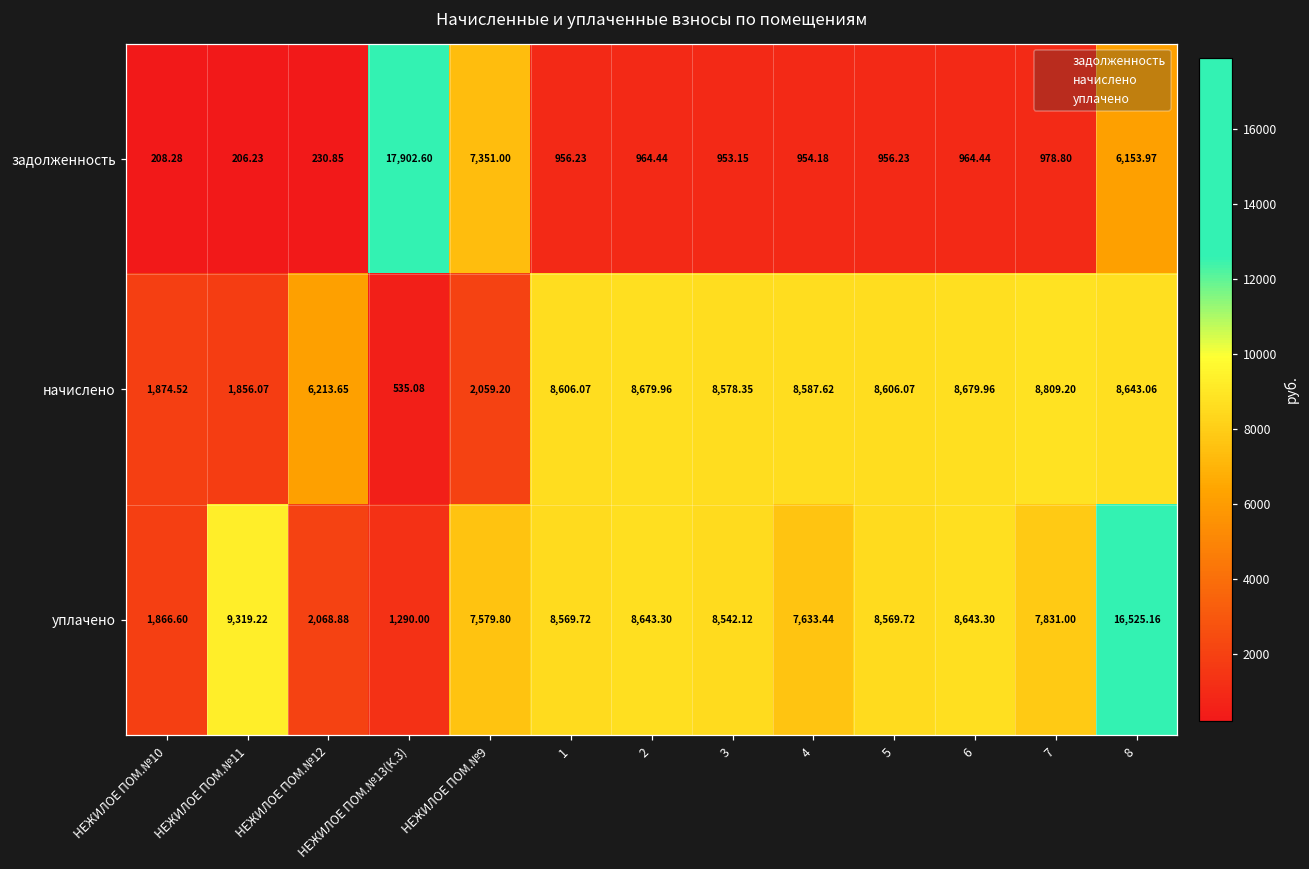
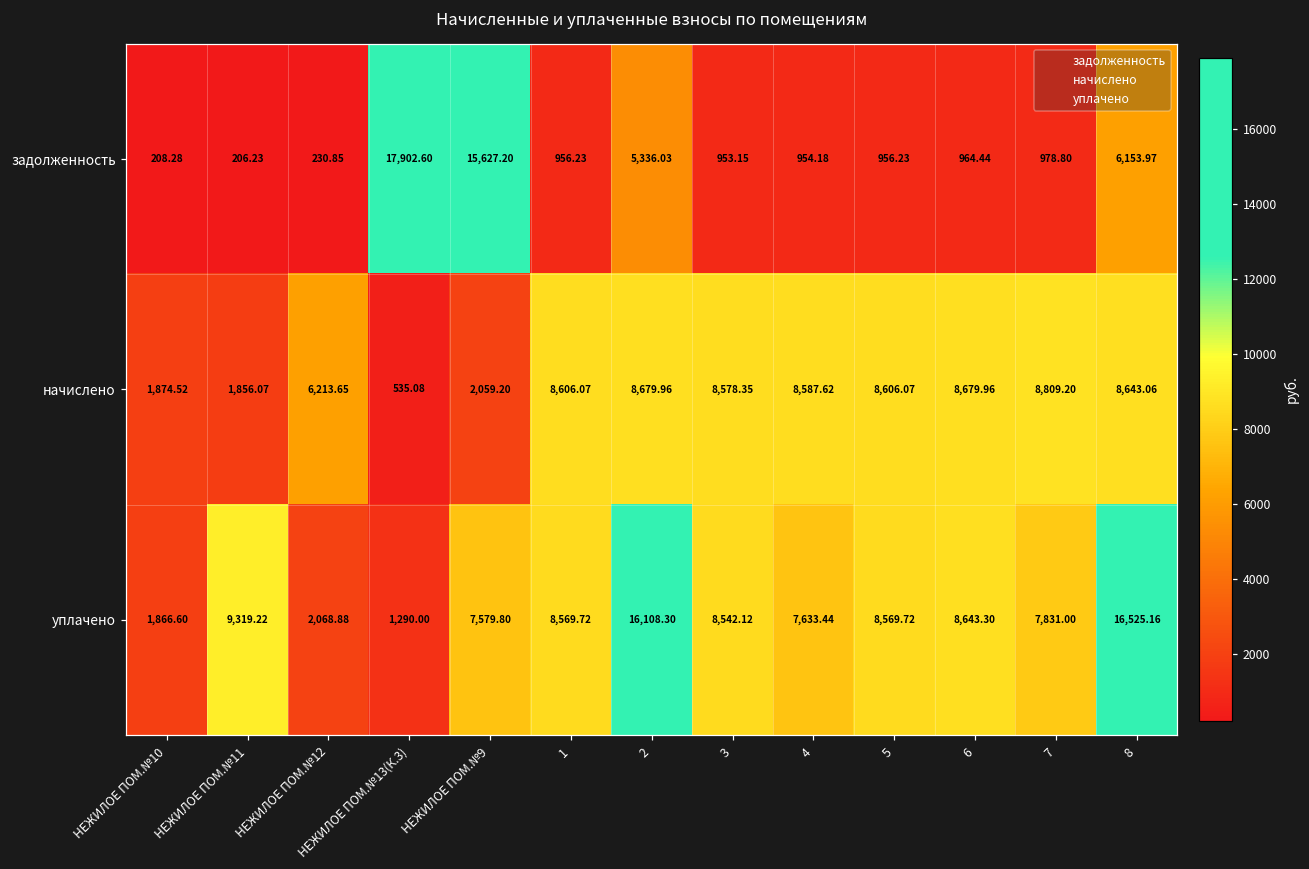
  {
    "задолженность": {
      "НЕЖИЛОЕ ПОМ.№10": "208.28",
      "НЕЖИЛОЕ ПОМ.№11": "206.23",
      "НЕЖИЛОЕ ПОМ.№12": "230.85",
      "НЕЖИЛОЕ ПОМ.№13(К.3)": "17,902.60",
-     "НЕЖИЛОЕ ПОМ.№9": "7,351.00",
+     "НЕЖИЛОЕ ПОМ.№9": "15,627.20",
      "1": "956.23",
-     "2": "964.44",
+     "2": "5,336.03",
      "3": "953.15",
      "4": "954.18",
      "5": "956.23",
      "6": "964.44",
      "7": "978.80",
      "8": "6,153.97"
    },
    "начислено": {
      "НЕЖИЛОЕ ПОМ.№10": "1,874.52",
      "НЕЖИЛОЕ ПОМ.№11": "1,856.07",
      "НЕЖИЛОЕ ПОМ.№12": "6,213.65",
      "НЕЖИЛОЕ ПОМ.№13(К.3)": "535.08",
      "НЕЖИЛОЕ ПОМ.№9": "2,059.20",
      "1": "8,606.07",
      "2": "8,679.96",
      "3": "8,578.35",
      "4": "8,587.62",
      "5": "8,606.07",
      "6": "8,679.96",
      "7": "8,809.20",
      "8": "8,643.06"
    },
    "уплачено": {
      "НЕЖИЛОЕ ПОМ.№10": "1,866.60",
      "НЕЖИЛОЕ ПОМ.№11": "9,319.22",
      "НЕЖИЛОЕ ПОМ.№12": "2,068.88",
      "НЕЖИЛОЕ ПОМ.№13(К.3)": "1,290.00",
      "НЕЖИЛОЕ ПОМ.№9": "7,579.80",
      "1": "8,569.72",
-     "2": "8,643.30",
+     "2": "16,108.30",
      "3": "8,542.12",
      "4": "7,633.44",
      "5": "8,569.72",
      "6": "8,643.30",
      "7": "7,831.00",
      "8": "16,525.16"
    }
  }
